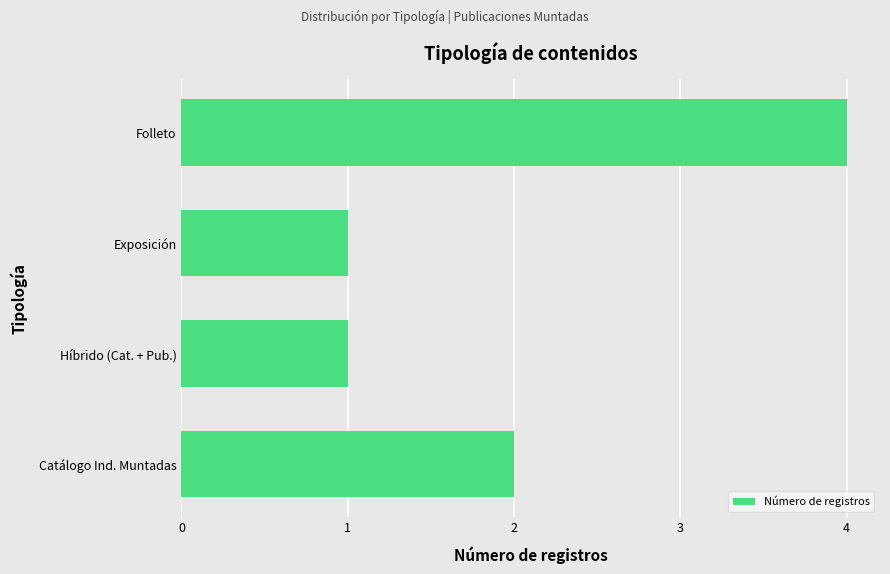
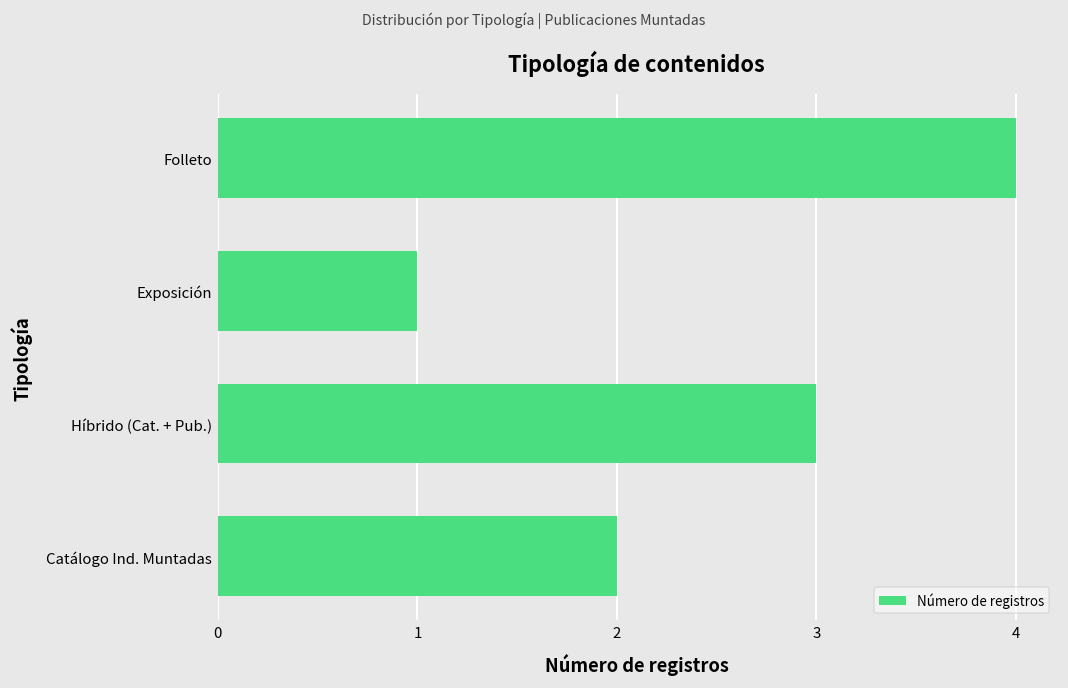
  {
    "Folleto": 4,
    "Exposición": 1,
-   "Híbrido (Cat. + Pub.)": 1,
+   "Híbrido (Cat. + Pub.)": 3,
    "Catálogo Ind. Muntadas": 2
  }
